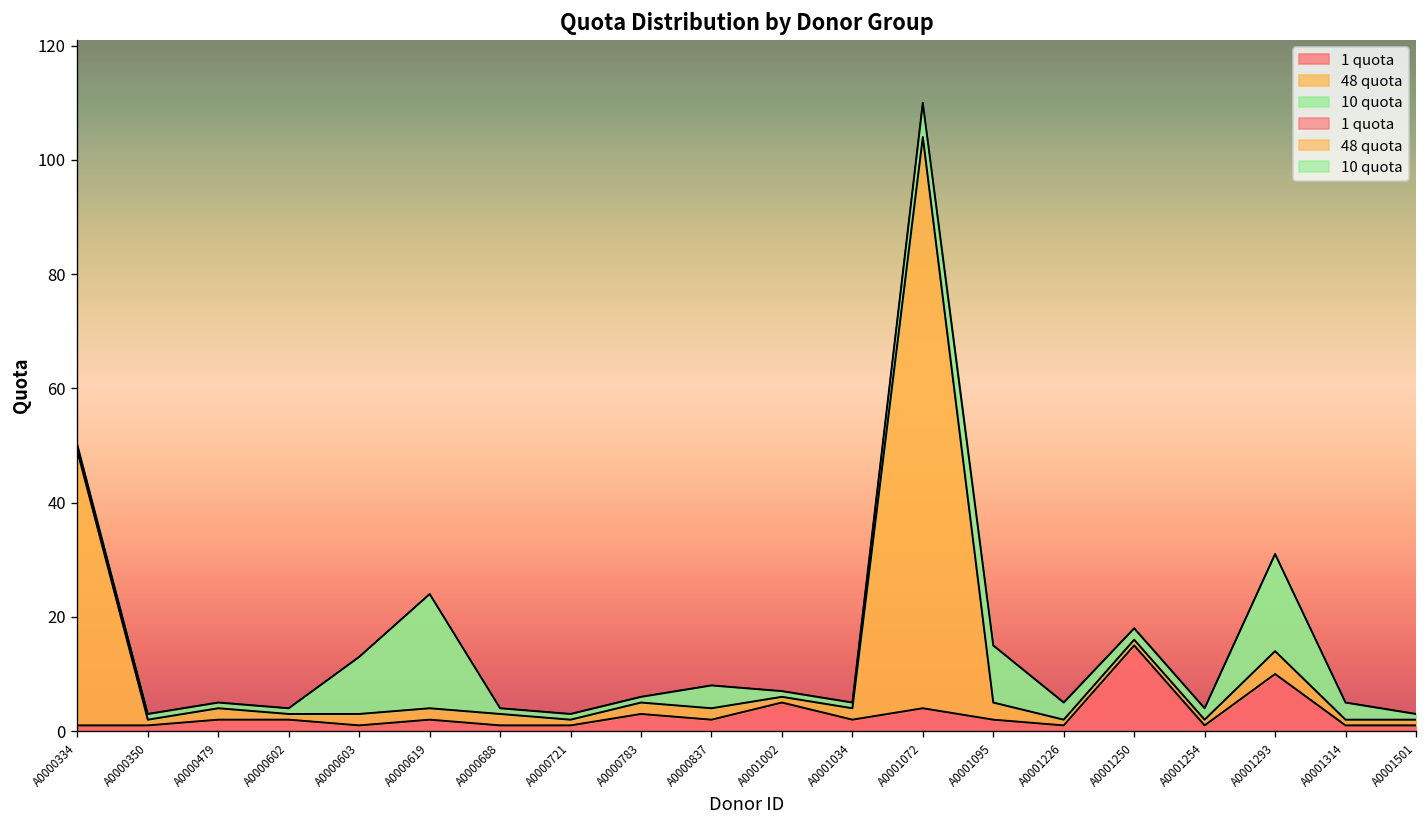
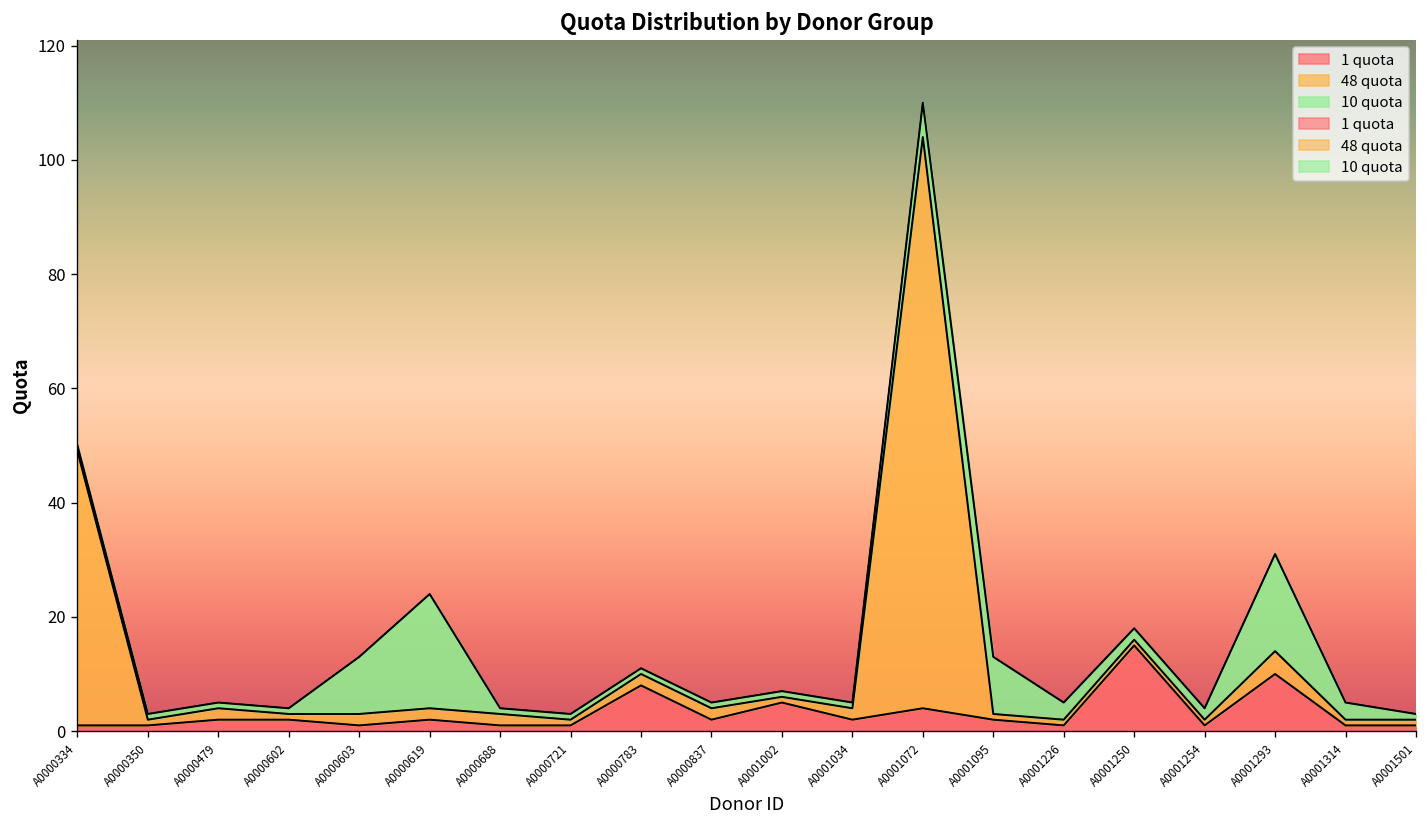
  {
    "1 quota": {
      "A0000334": 1,
      "A0000350": 1,
      "A0000479": 2,
      "A0000602": 2,
      "A0000603": 1,
      "A0000619": 2,
      "A0000688": 1,
      "A0000721": 1,
-     "A0000783": 3,
+     "A0000783": 8,
      "A0000837": 2,
      "A0001002": 5,
      "A0001034": 2,
      "A0001072": 4,
      "A0001095": 2,
      "A0001226": 1,
      "A0001250": 15,
      "A0001254": 1,
      "A0001293": 10,
      "A0001314": 1,
      "A0001501": 1
    },
    "48 quota": {
      "A0000334": 48,
      "A0000350": 1,
      "A0000479": 2,
      "A0000602": 1,
      "A0000603": 2,
      "A0000619": 2,
      "A0000688": 2,
      "A0000721": 1,
      "A0000783": 2,
      "A0000837": 2,
      "A0001002": 1,
      "A0001034": 2,
      "A0001072": 100,
-     "A0001095": 3,
+     "A0001095": 1,
      "A0001226": 1,
      "A0001250": 1,
      "A0001254": 1,
      "A0001293": 4,
      "A0001314": 1,
      "A0001501": 1
    },
    "10 quota": {
      "A0000334": 1,
      "A0000350": 1,
      "A0000479": 1,
      "A0000602": 1,
      "A0000603": 10,
      "A0000619": 20,
      "A0000688": 1,
      "A0000721": 1,
      "A0000783": 1,
-     "A0000837": 4,
+     "A0000837": 1,
      "A0001002": 1,
      "A0001034": 1,
      "A0001072": 6,
      "A0001095": 10,
      "A0001226": 3,
      "A0001250": 2,
      "A0001254": 2,
      "A0001293": 17,
      "A0001314": 3,
      "A0001501": 1
    }
  }
